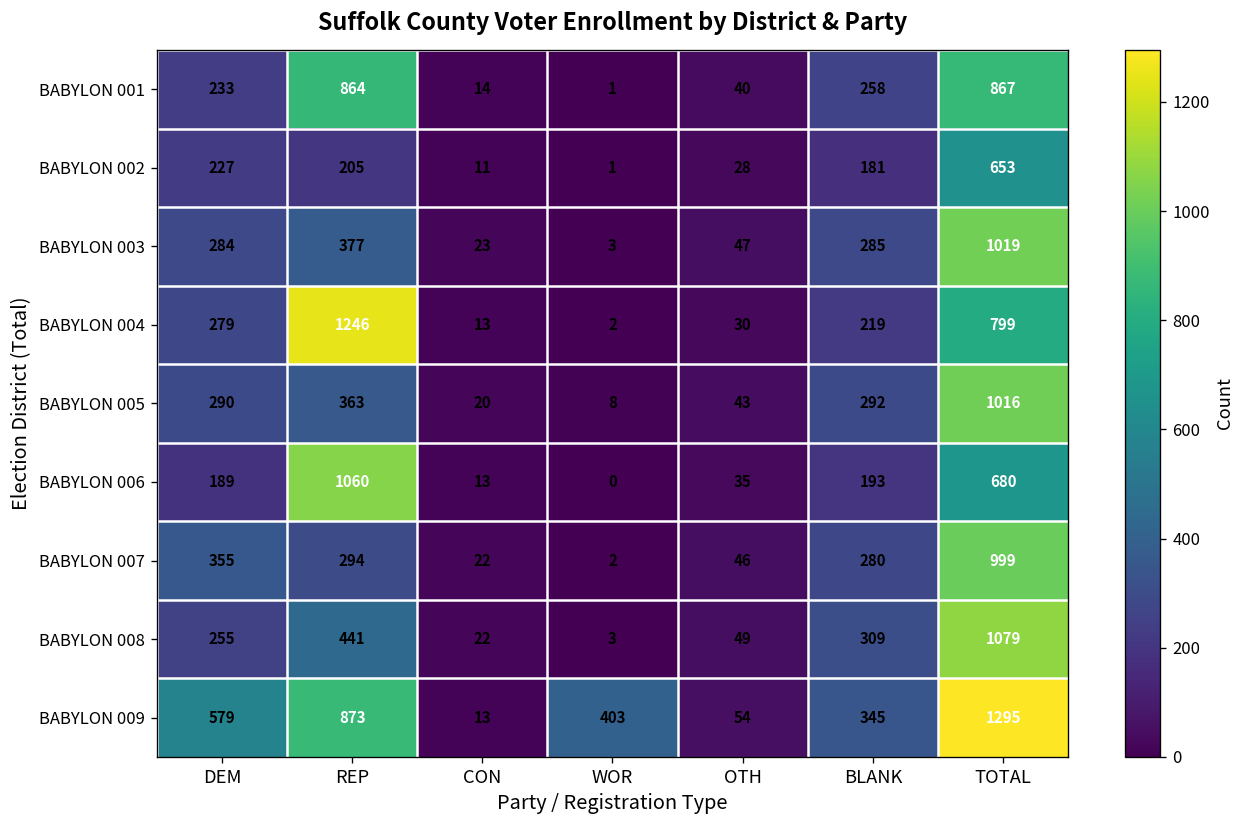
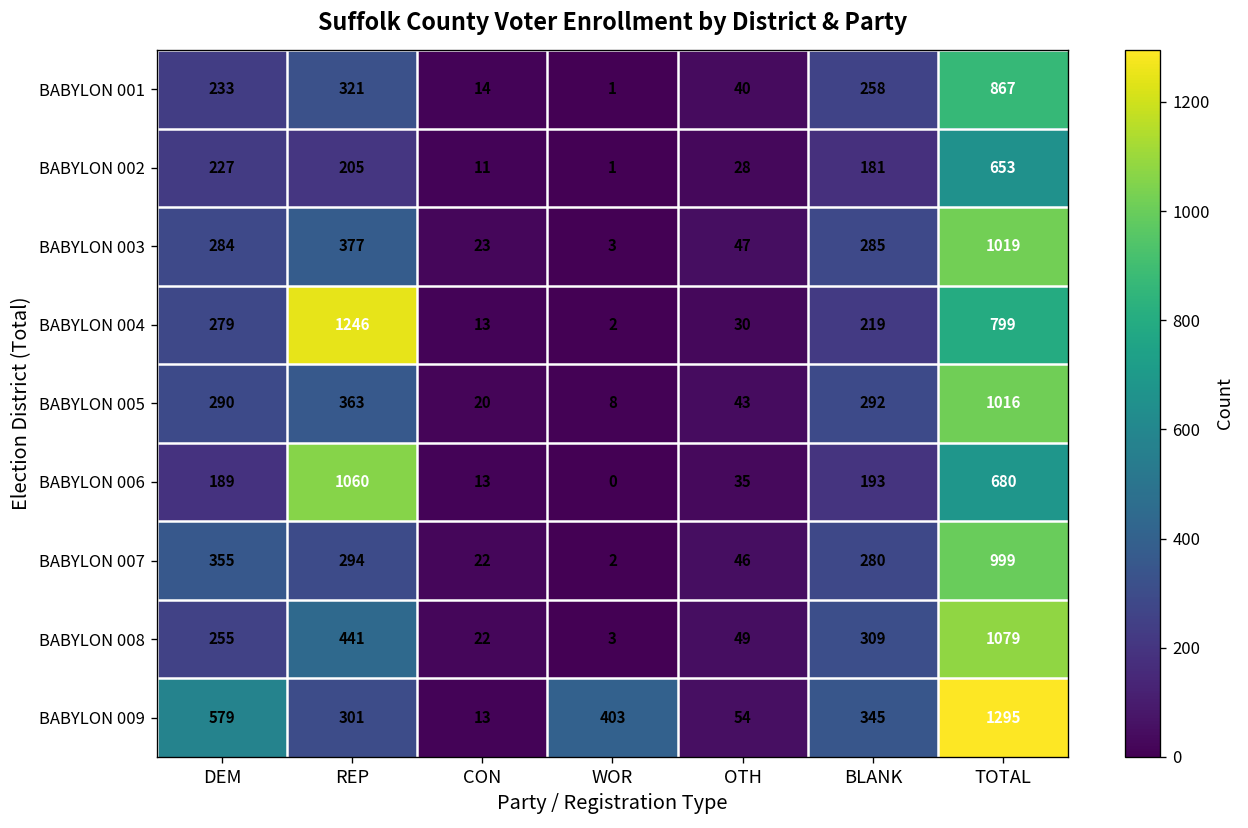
  {
    "BABYLON 001": {
      "DEM": 233,
-     "REP": 864,
+     "REP": 321,
      "CON": 14,
      "WOR": 1,
      "OTH": 40,
      "BLANK": 258,
      "TOTAL": 867
    },
    "BABYLON 002": {
      "DEM": 227,
      "REP": 205,
      "CON": 11,
      "WOR": 1,
      "OTH": 28,
      "BLANK": 181,
      "TOTAL": 653
    },
    "BABYLON 003": {
      "DEM": 284,
      "REP": 377,
      "CON": 23,
      "WOR": 3,
      "OTH": 47,
      "BLANK": 285,
      "TOTAL": 1019
    },
    "BABYLON 004": {
      "DEM": 279,
      "REP": 1246,
      "CON": 13,
      "WOR": 2,
      "OTH": 30,
      "BLANK": 219,
      "TOTAL": 799
    },
    "BABYLON 005": {
      "DEM": 290,
      "REP": 363,
      "CON": 20,
      "WOR": 8,
      "OTH": 43,
      "BLANK": 292,
      "TOTAL": 1016
    },
    "BABYLON 006": {
      "DEM": 189,
      "REP": 1060,
      "CON": 13,
      "WOR": 0,
      "OTH": 35,
      "BLANK": 193,
      "TOTAL": 680
    },
    "BABYLON 007": {
      "DEM": 355,
      "REP": 294,
      "CON": 22,
      "WOR": 2,
      "OTH": 46,
      "BLANK": 280,
      "TOTAL": 999
    },
    "BABYLON 008": {
      "DEM": 255,
      "REP": 441,
      "CON": 22,
      "WOR": 3,
      "OTH": 49,
      "BLANK": 309,
      "TOTAL": 1079
    },
    "BABYLON 009": {
      "DEM": 579,
-     "REP": 873,
+     "REP": 301,
      "CON": 13,
      "WOR": 403,
      "OTH": 54,
      "BLANK": 345,
      "TOTAL": 1295
    }
  }
